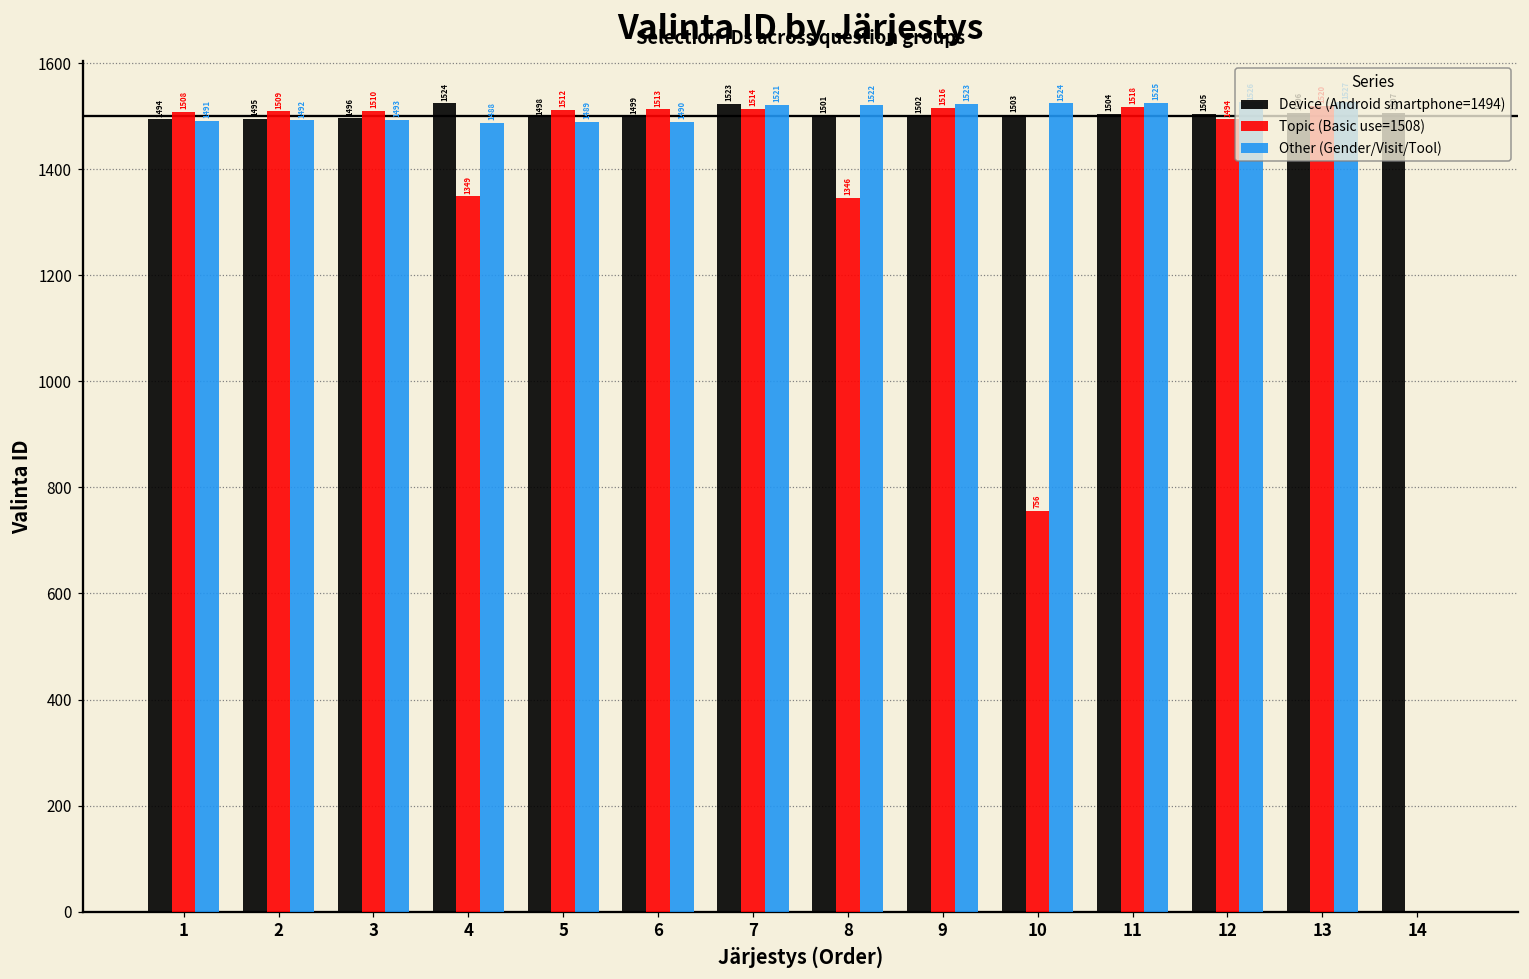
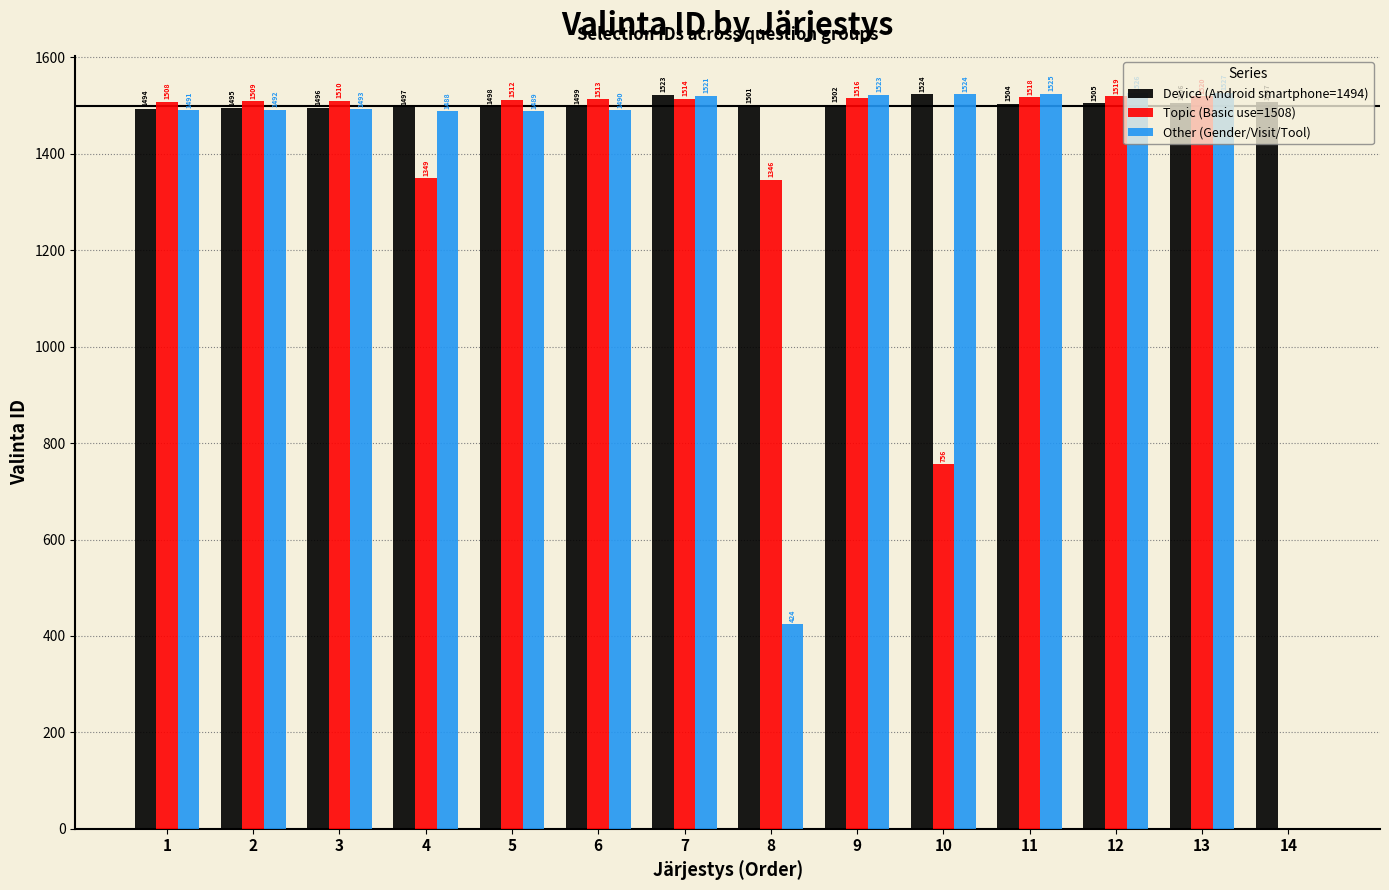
  {
    "Device (Android smartphone=1494)": {
      "1": 1494,
      "2": 1495,
      "3": 1496,
-     "4": 1524,
+     "4": 1497,
      "5": 1498,
      "6": 1499,
      "7": 1523,
      "8": 1501,
      "9": 1502,
-     "10": 1503,
+     "10": 1524,
      "11": 1504,
      "12": 1505
    },
    "Topic (Basic use=1508)": {
      "1": 1508,
      "2": 1509,
      "3": 1510,
      "4": 1349,
      "5": 1512,
      "6": 1513,
      "7": 1514,
      "8": 1346,
      "9": 1516,
      "10": 756,
      "11": 1518,
-     "12": 1494
+     "12": 1519
    },
    "Other (Gender/Visit/Tool)": {
      "1": 1491,
      "2": 1492,
      "3": 1493,
      "4": 1488,
      "5": 1489,
      "6": 1490,
      "7": 1521,
-     "8": 1522,
+     "8": 424,
      "9": 1523,
      "10": 1524,
      "11": 1525
    }
  }
